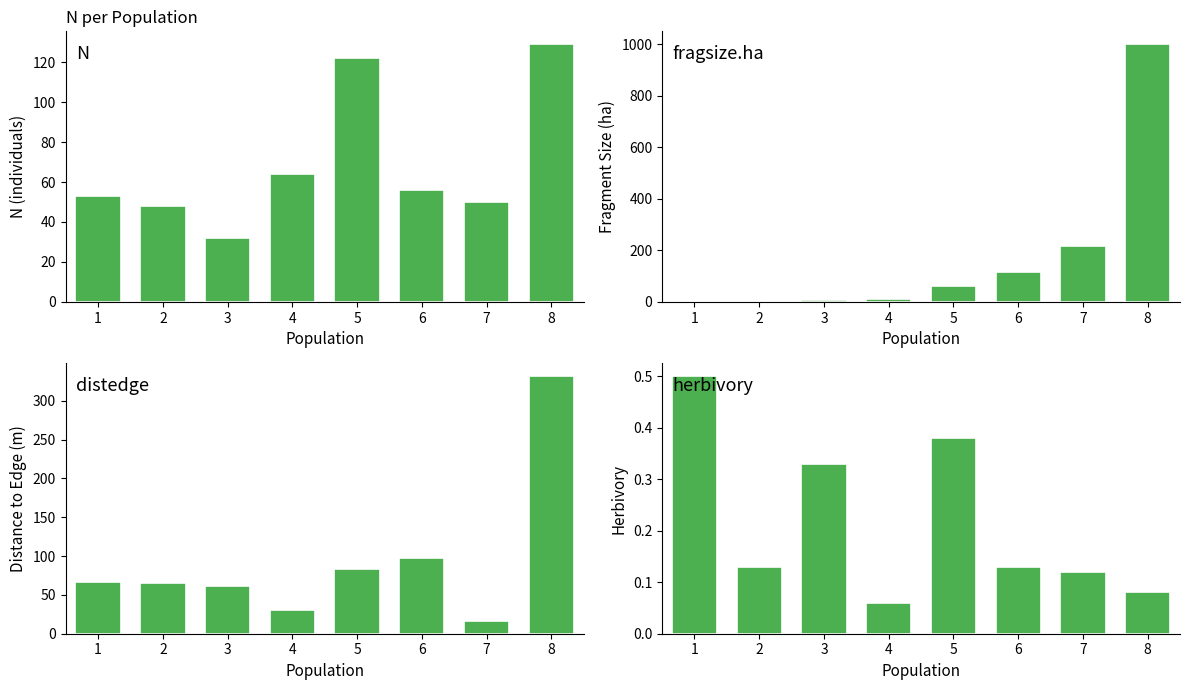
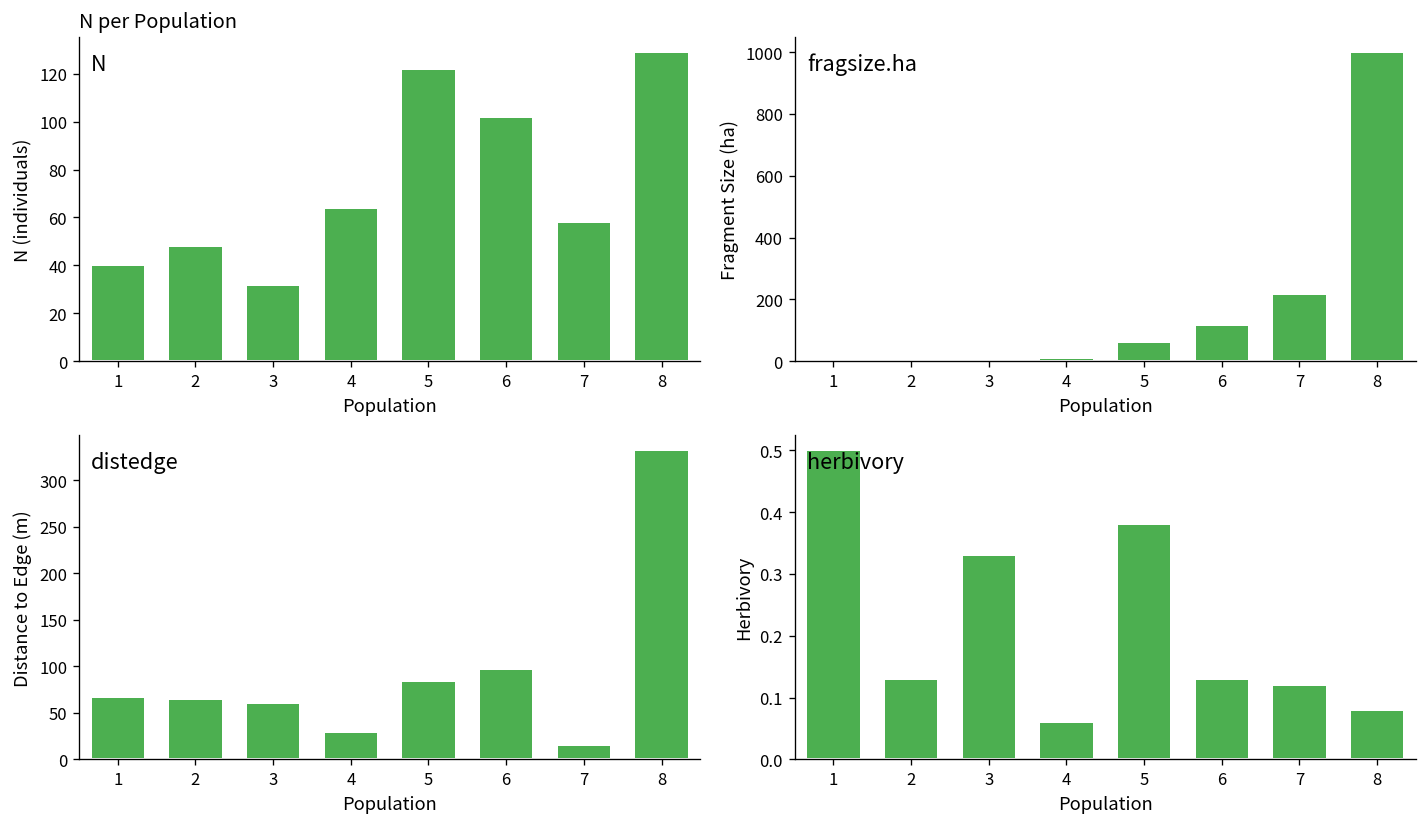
  {
    "N per Population": {
-     "1": 53,
+     "1": 40,
      "2": 48,
      "3": 32,
      "4": 64,
      "5": 122,
-     "6": 56,
-     "7": 50,
+     "6": 102,
+     "7": 58,
      "8": 129
    }
  }
